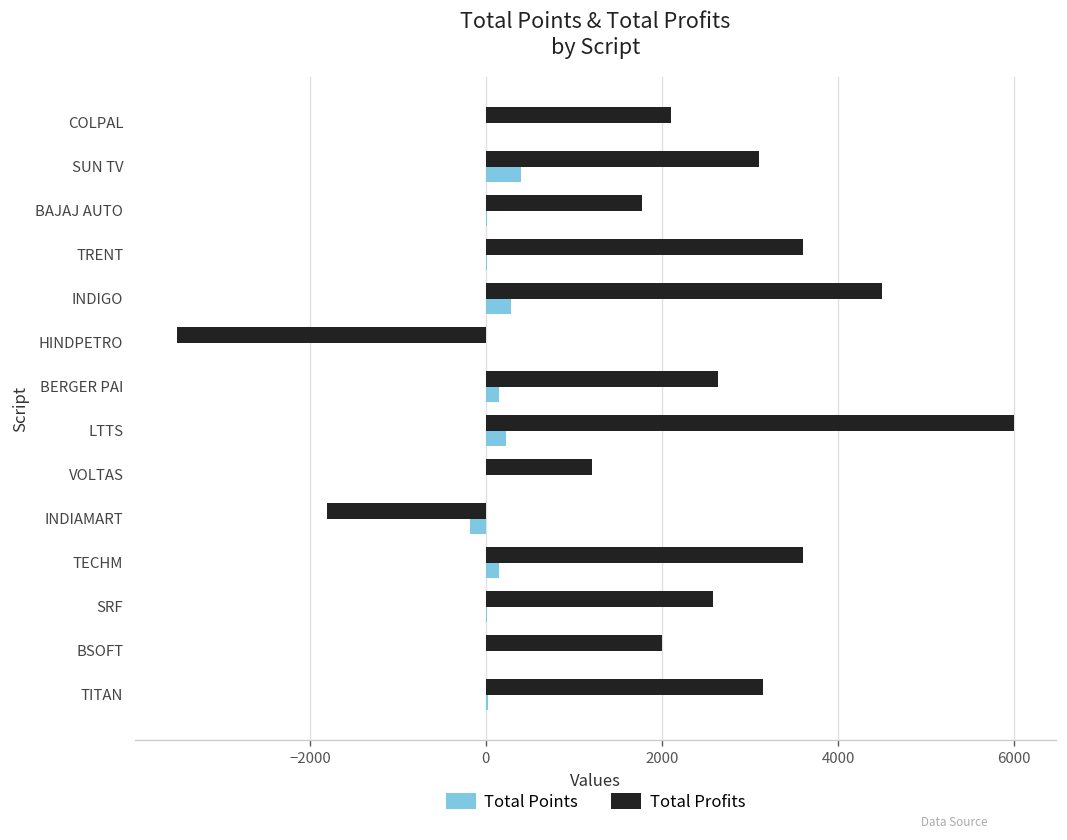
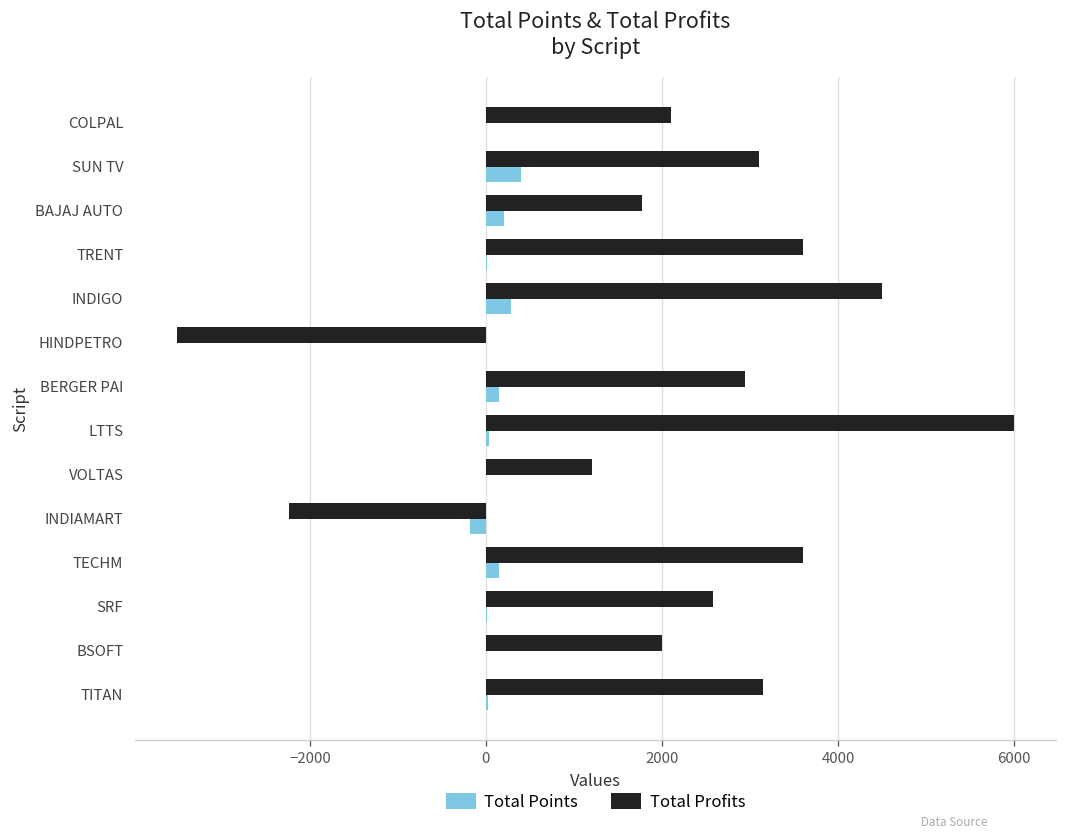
  {
    "Total Points": {
      "SUN TV": 400,
-     "BAJAJ AUTO": 0,
+     "BAJAJ AUTO": 200,
      "INDIGO": 300,
      "BERGER PAI": 100,
-     "LTTS": 200,
+     "LTTS": 0,
      "INDIAMART": -200,
      "TECHM": 100
    },
    "Total Profits": {
      "COLPAL": 2100,
      "SUN TV": 3100,
      "BAJAJ AUTO": 1800,
      "TRENT": 3600,
      "INDIGO": 4500,
      "HINDPETRO": -3500,
-     "BERGER PAI": 2600,
+     "BERGER PAI": 2900,
      "LTTS": 6000,
      "VOLTAS": 1200,
-     "INDIAMART": -1800,
+     "INDIAMART": -2200,
      "TECHM": 3600,
      "SRF": 2600,
      "BSOFT": 2000,
      "TITAN": 3100
    }
  }
